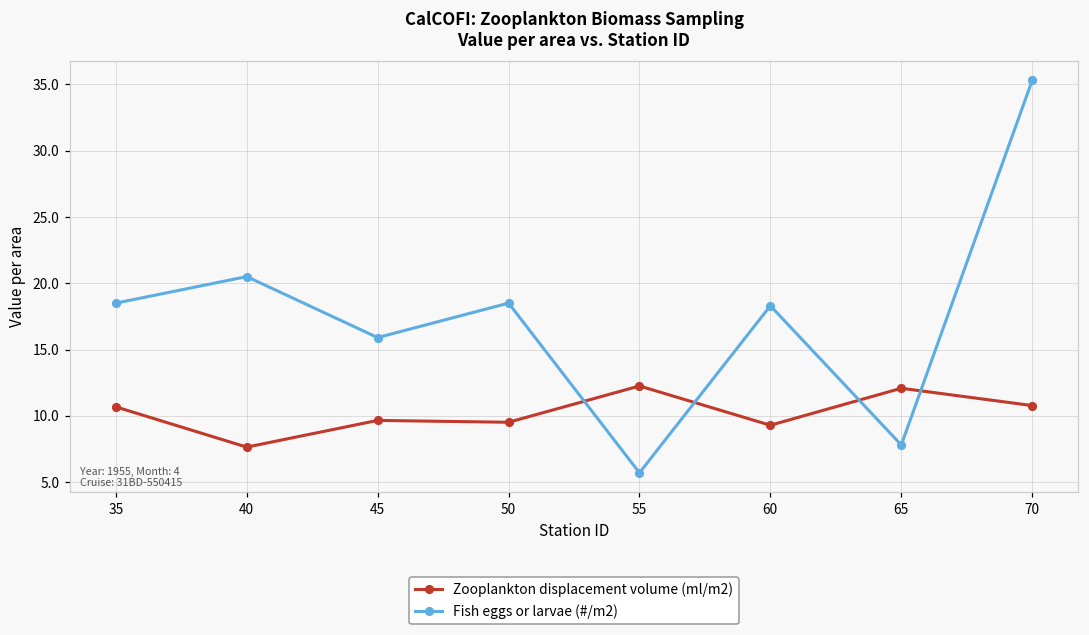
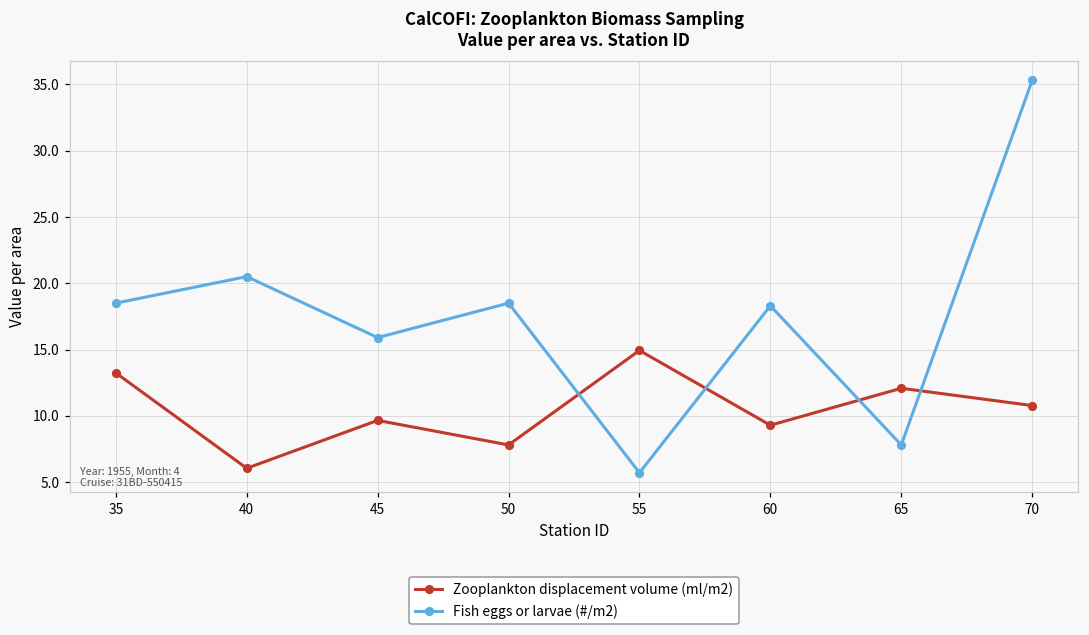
  {
    "Zooplankton displacement volume (ml/m2)": {
-     "35": 10.7,
-     "40": 7.6,
+     "35": 13.2,
+     "40": 6.0,
      "45": 9.7,
-     "50": 9.5,
-     "55": 12.3,
+     "50": 7.8,
+     "55": 14.9,
      "60": 9.3,
      "65": 12.1,
      "70": 10.8
    },
    "Fish eggs or larvae (#/m2)": {
      "35": 18.5,
      "40": 20.5,
      "45": 15.9,
      "50": 18.5,
      "55": 5.7,
      "60": 18.3,
      "65": 7.8,
      "70": 35.3
    }
  }
